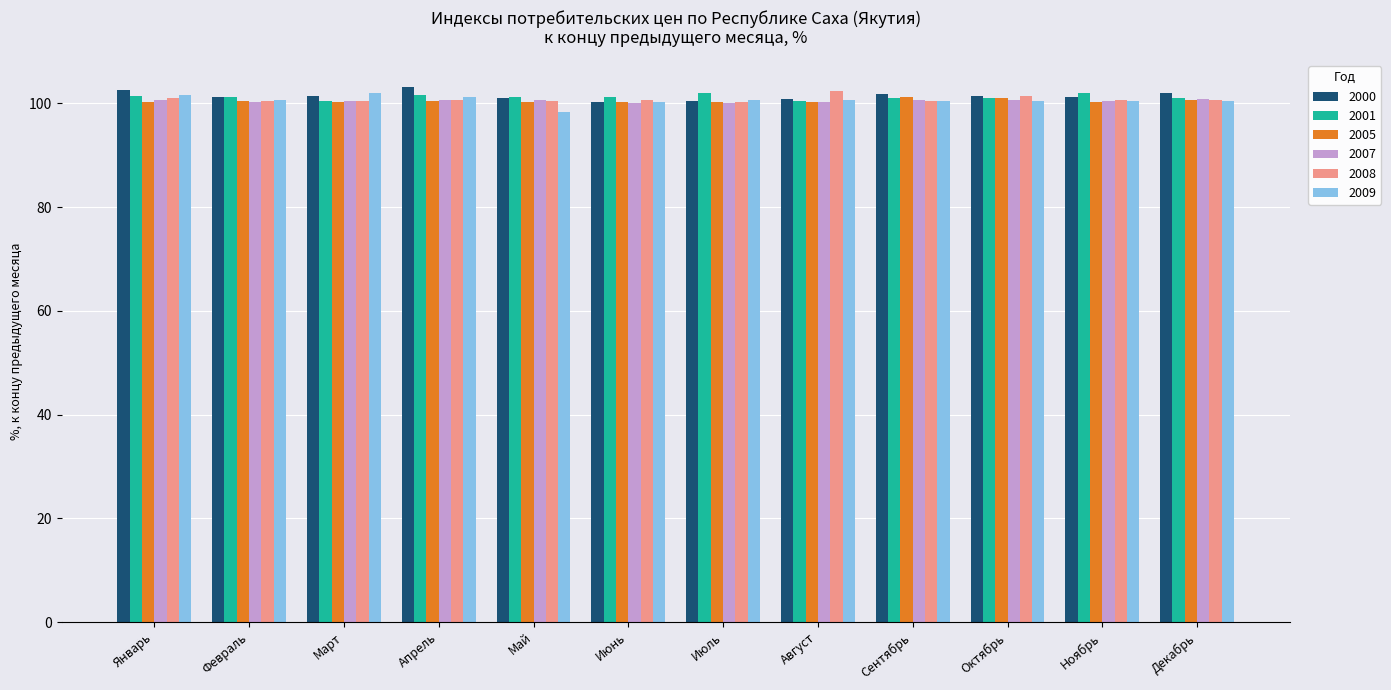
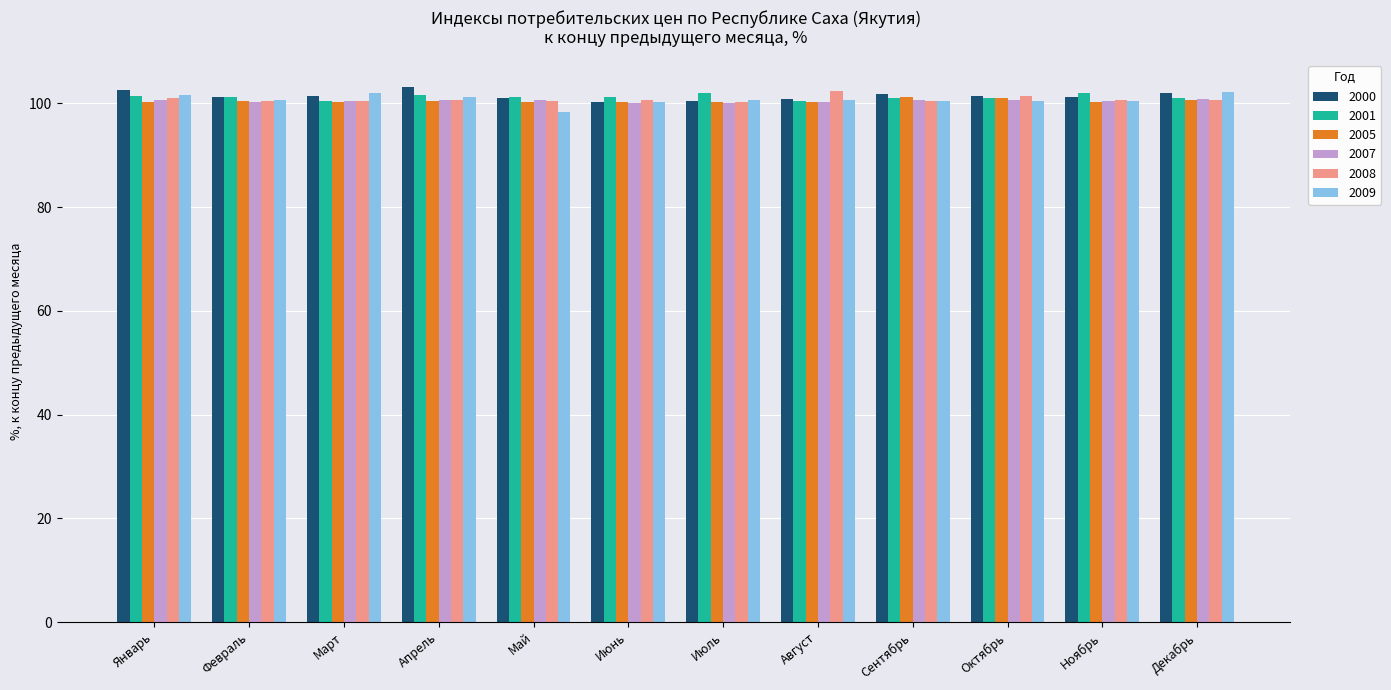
  {
    "2000": {
      "Январь": 103,
      "Февраль": 101,
      "Март": 101,
      "Апрель": 103,
      "Май": 101,
      "Июнь": 100,
      "Июль": 101,
      "Август": 101,
      "Сентябрь": 102,
      "Октябрь": 101,
      "Ноябрь": 101,
      "Декабрь": 102
    },
    "2001": {
      "Январь": 101,
      "Февраль": 101,
      "Март": 100,
      "Апрель": 102,
      "Май": 101,
      "Июнь": 101,
      "Июль": 102,
      "Август": 100,
      "Сентябрь": 101,
      "Октябрь": 101,
      "Ноябрь": 102,
      "Декабрь": 101
    },
    "2005": {
      "Январь": 100,
      "Февраль": 101,
      "Март": 100,
      "Апрель": 101,
      "Май": 100,
      "Июнь": 100,
      "Июль": 100,
      "Август": 100,
      "Сентябрь": 101,
      "Октябрь": 101,
      "Ноябрь": 100,
      "Декабрь": 101
    },
    "2007": {
      "Январь": 101,
      "Февраль": 100,
      "Март": 100,
      "Апрель": 101,
      "Май": 101,
      "Июнь": 100,
      "Июль": 100,
      "Август": 100,
      "Сентябрь": 101,
      "Октябрь": 101,
      "Ноябрь": 101,
      "Декабрь": 101
    },
    "2008": {
      "Январь": 101,
      "Февраль": 100,
      "Март": 101,
      "Апрель": 101,
      "Май": 100,
      "Июнь": 101,
      "Июль": 100,
      "Август": 102,
      "Сентябрь": 100,
      "Октябрь": 101,
      "Ноябрь": 101,
      "Декабрь": 101
    },
    "2009": {
      "Январь": 102,
      "Февраль": 101,
      "Март": 102,
      "Апрель": 101,
      "Май": 98,
      "Июнь": 100,
      "Июль": 101,
      "Август": 101,
      "Сентябрь": 100,
      "Октябрь": 100,
      "Ноябрь": 100,
-     "Декабрь": 100
+     "Декабрь": 102
    }
  }
